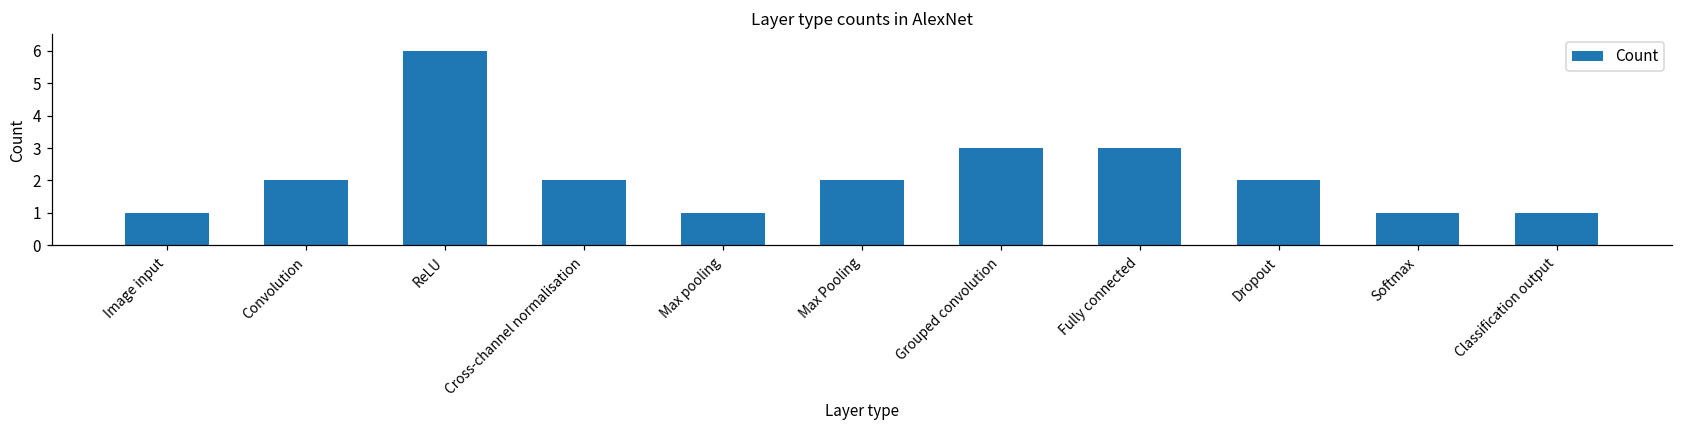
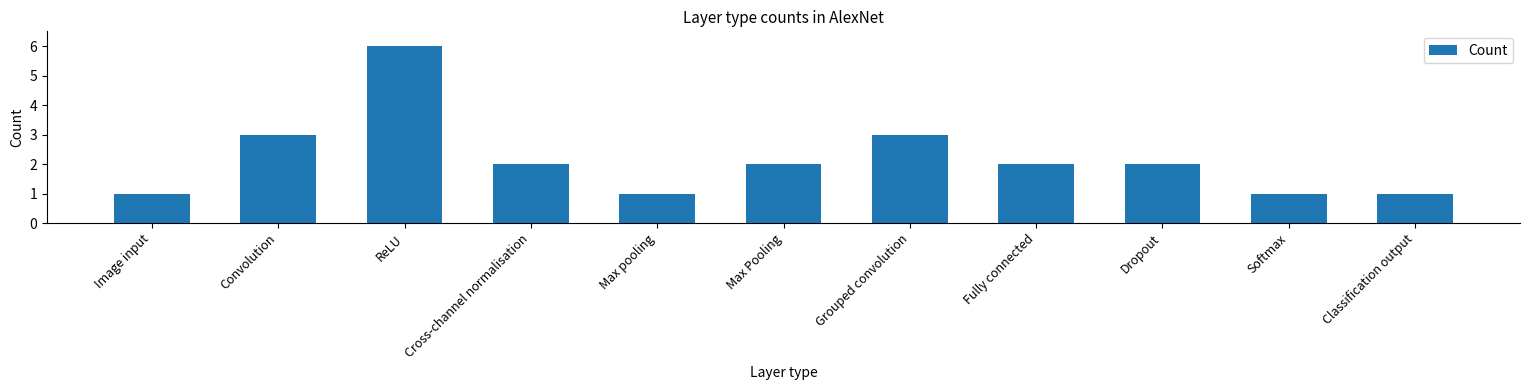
  {
    "Image input": 1,
-   "Convolution": 2,
+   "Convolution": 3,
    "ReLU": 6,
    "Cross-channel normalisation": 2,
    "Max pooling": 1,
    "Max Pooling": 2,
    "Grouped convolution": 3,
-   "Fully connected": 3,
+   "Fully connected": 2,
    "Dropout": 2,
    "Softmax": 1,
    "Classification output": 1
  }
